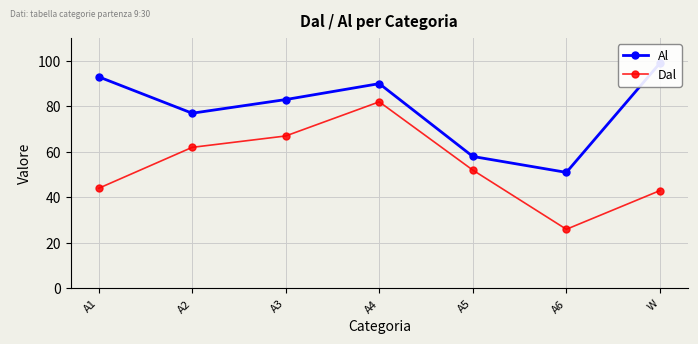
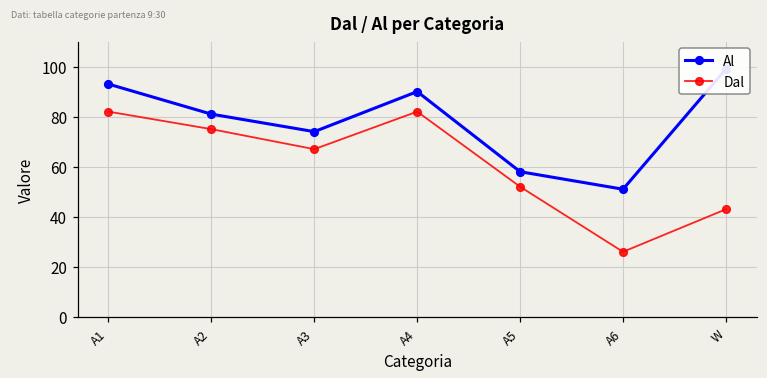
  {
    "Al": {
      "A1": 93,
-     "A2": 77,
-     "A3": 83,
+     "A2": 81,
+     "A3": 74,
      "A4": 90,
      "A5": 58,
      "A6": 51
    },
    "Dal": {
-     "A1": 44,
-     "A2": 62,
+     "A1": 82,
+     "A2": 75,
      "A3": 67,
      "A4": 82,
      "A5": 52,
      "A6": 26,
      "W": 43
    }
  }
